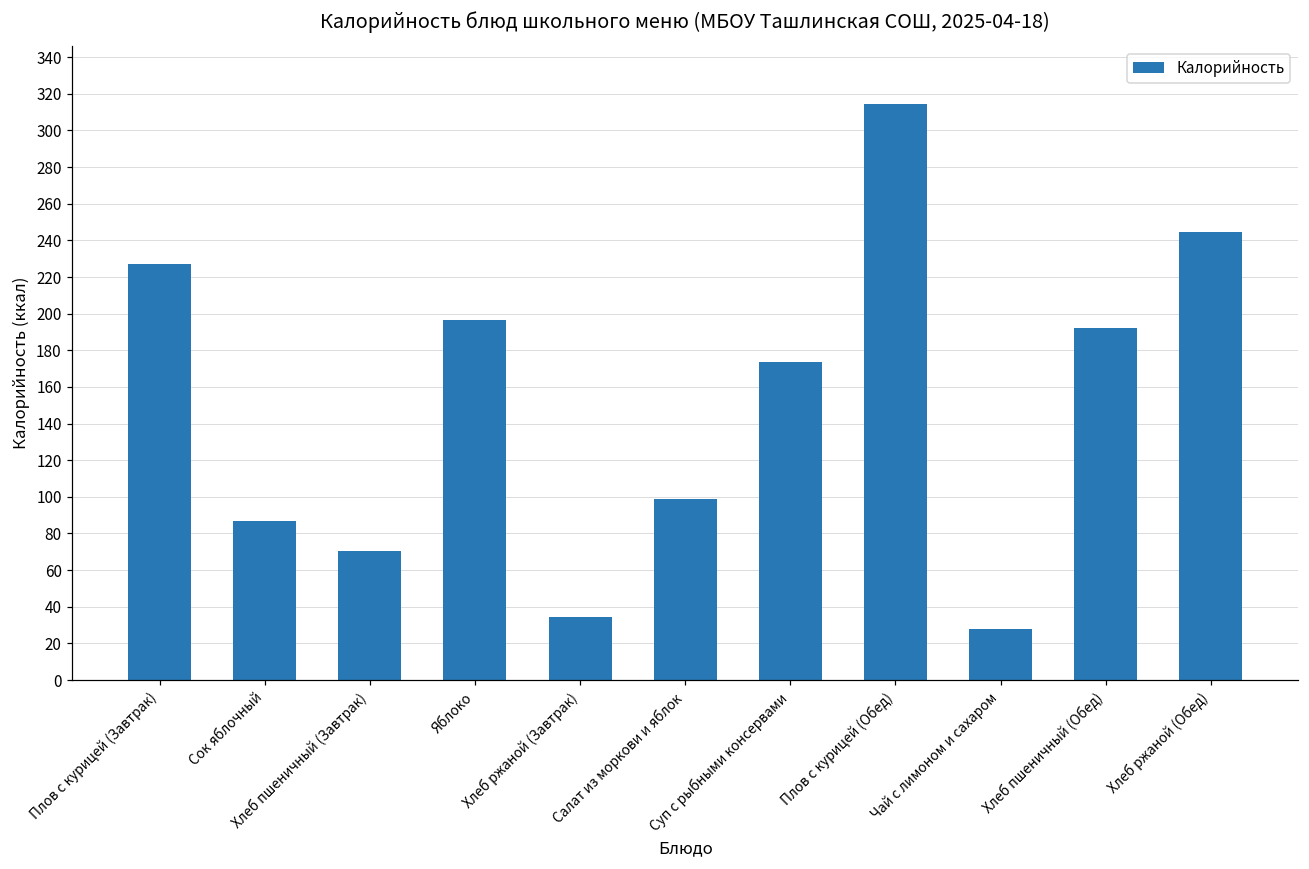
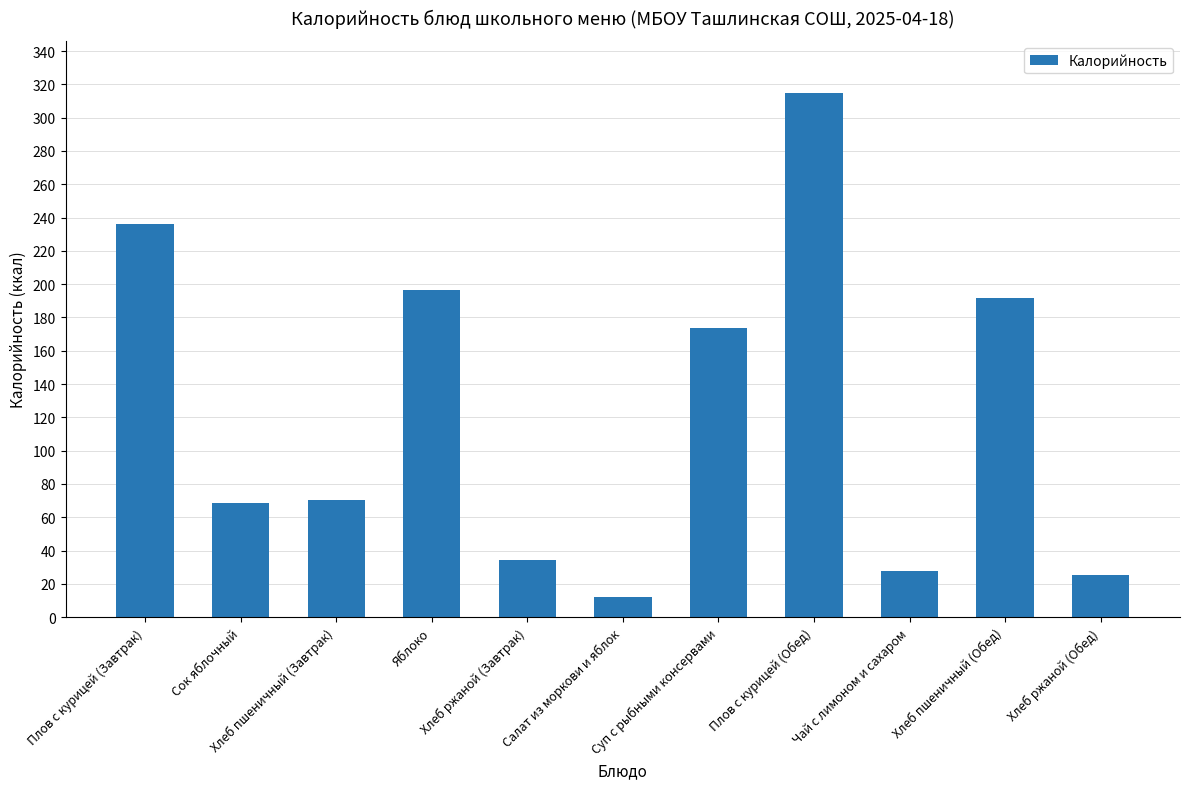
  {
-   "Плов с курицей (Завтрак)": 227,
-   "Сок яблочный": 87,
+   "Плов с курицей (Завтрак)": 236,
+   "Сок яблочный": 68,
    "Хлеб пшеничный (Завтрак)": 70,
    "Яблоко": 196,
    "Хлеб ржаной (Завтрак)": 34,
-   "Салат из моркови и яблок": 99,
+   "Салат из моркови и яблок": 12,
    "Суп с рыбными консервами": 174,
    "Плов с курицей (Обед)": 315,
    "Чай с лимоном и сахаром": 28,
    "Хлеб пшеничный (Обед)": 192,
-   "Хлеб ржаной (Обед)": 244
+   "Хлеб ржаной (Обед)": 26
  }
